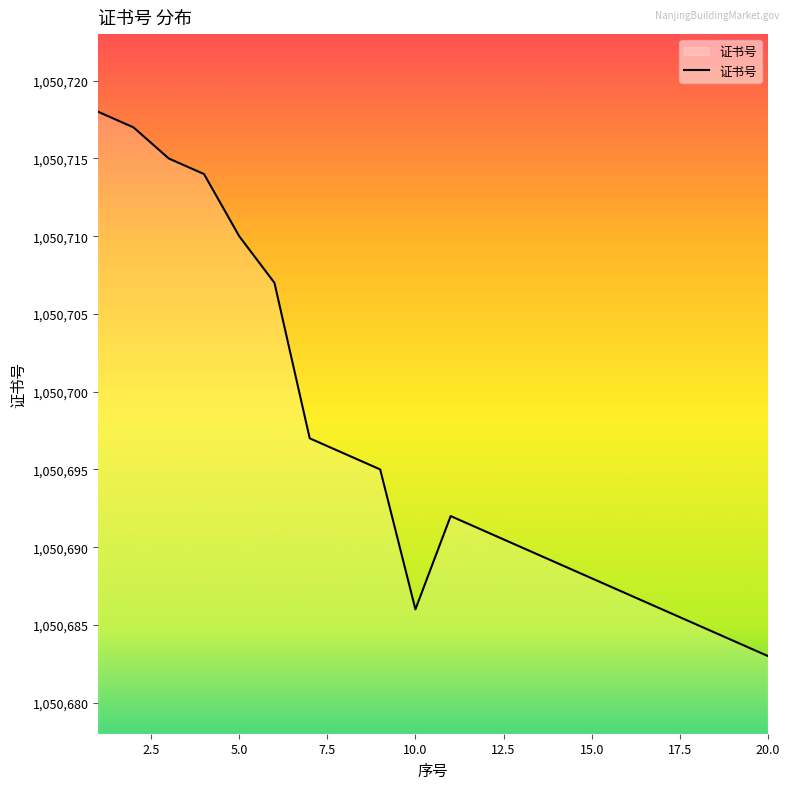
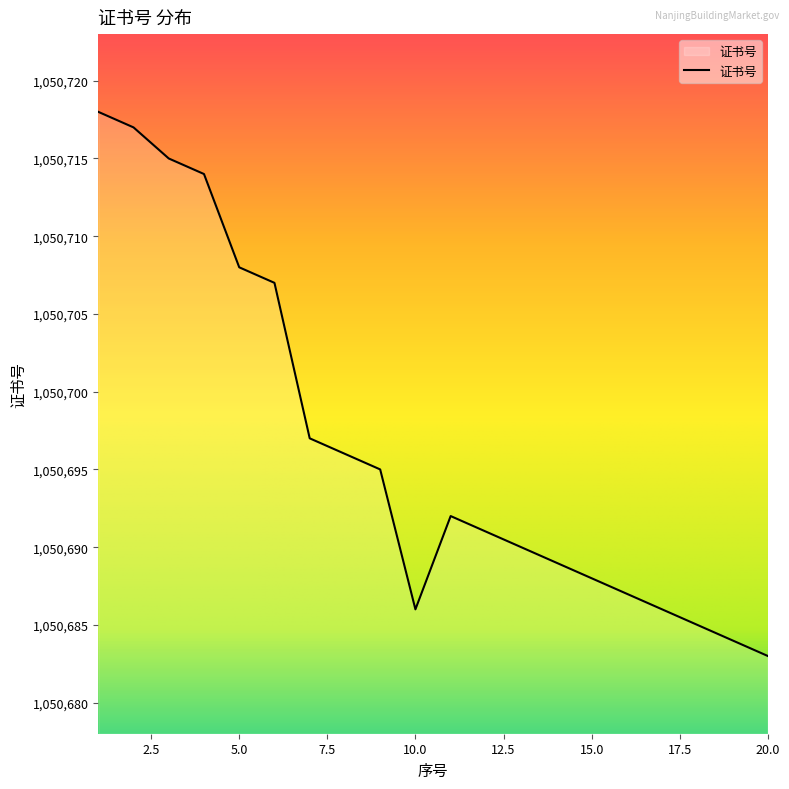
  {
-   "5.0": "1,050,710",
+   "5.0": "1,050,708",
    "10.0": "1,050,686",
    "15.0": "1,050,688",
    "20.0": "1,050,683"
  }
